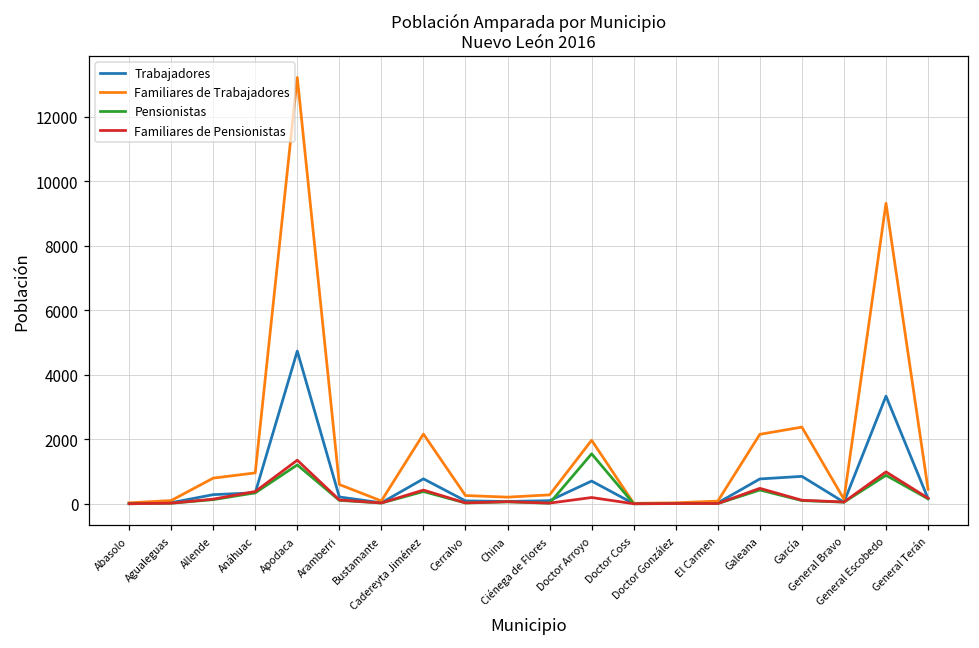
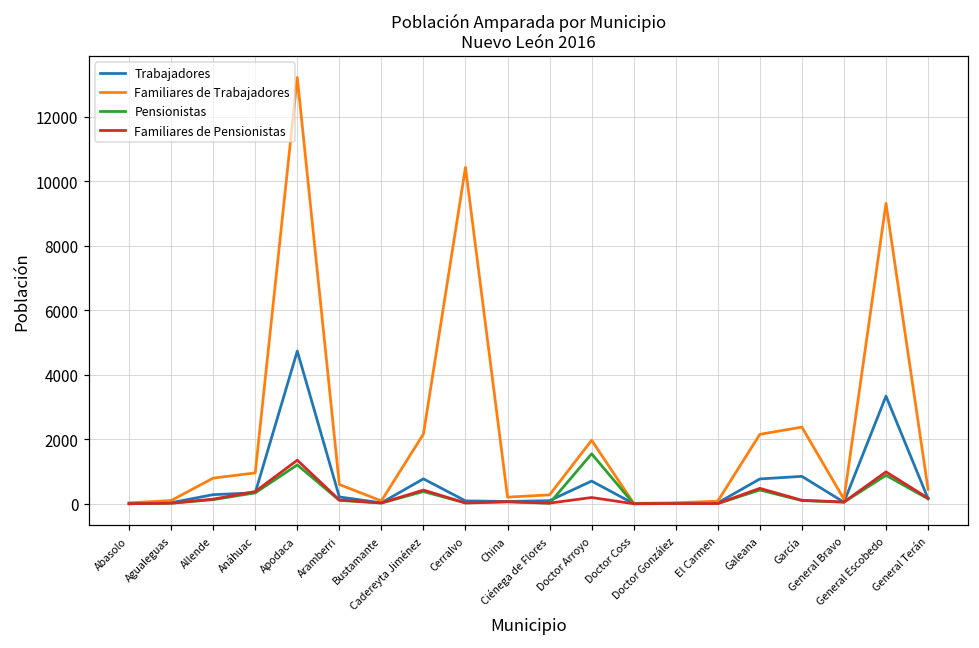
  {
    "Trabajadores": {
      "Allende": 300,
      "Apodaca": 4700,
      "Aramberri": 200,
      "Cadereyta Jiménez": 800,
      "Doctor Arroyo": 700,
      "Galeana": 800,
      "García": 900,
      "General Escobedo": 3300
    },
    "Familiares de Trabajadores": {
      "Allende": 800,
      "Anáhuac": 1000,
      "Apodaca": 13200,
      "Aramberri": 600,
      "Cadereyta Jiménez": 2200,
-     "Cerralvo": 300,
+     "Cerralvo": 10400,
      "China": 200,
      "Ciénega de Flores": 300,
      "Doctor Arroyo": 2000,
      "Galeana": 2200,
      "García": 2400,
      "General Bravo": 100,
      "General Escobedo": 9300,
      "General Terán": 500
    },
    "Pensionistas": {
      "Apodaca": 1200,
      "Doctor Arroyo": 1600,
      "General Escobedo": 900
    },
    "Familiares de Pensionistas": {
      "Apodaca": 1400,
      "Doctor Arroyo": 200,
      "General Escobedo": 1000
    }
  }
